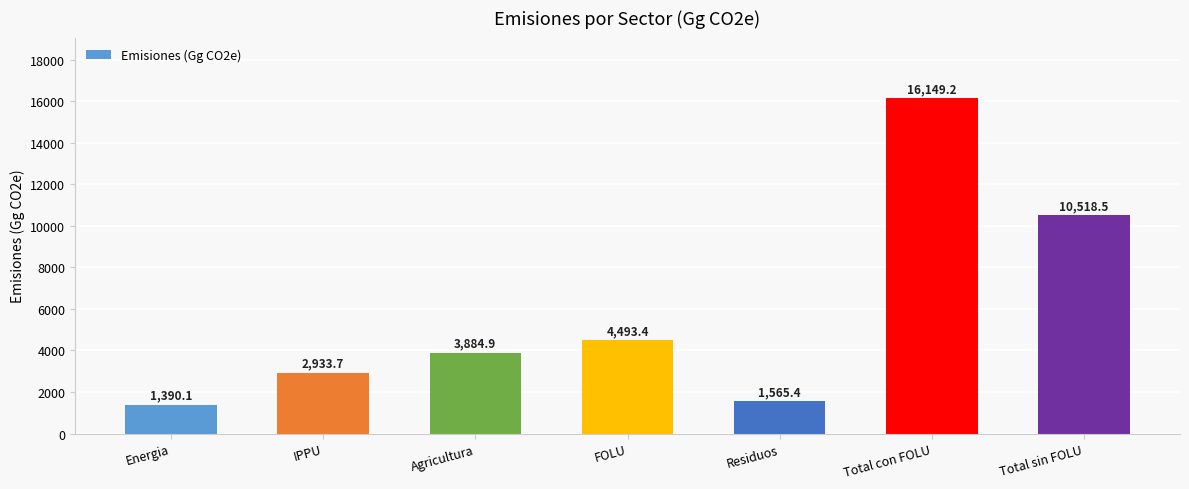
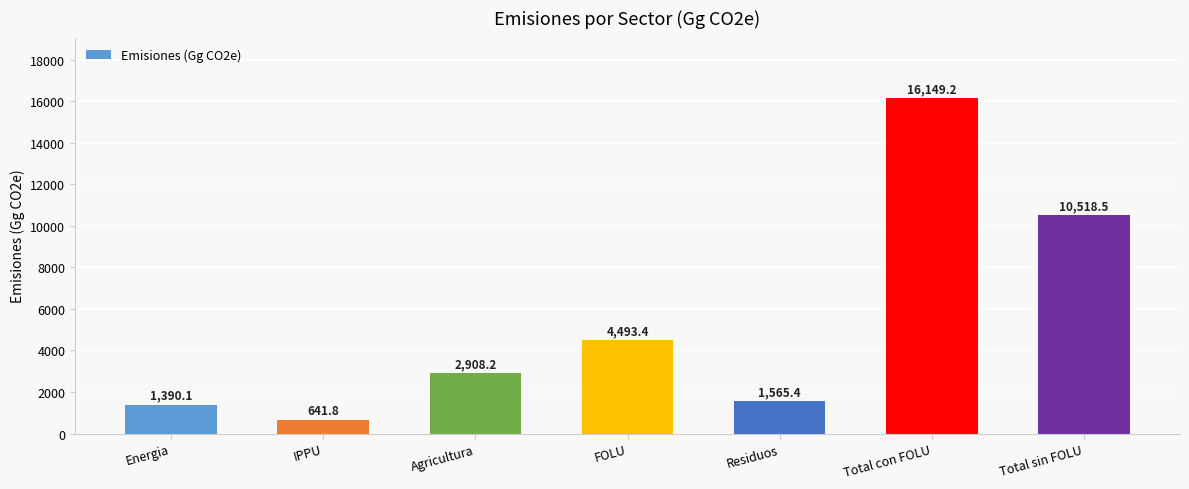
  {
    "Energia": "1,390.1",
-   "IPPU": "2,933.7",
-   "Agricultura": "3,884.9",
+   "IPPU": "641.8",
+   "Agricultura": "2,908.2",
    "FOLU": "4,493.4",
    "Residuos": "1,565.4",
    "Total con FOLU": "16,149.2",
    "Total sin FOLU": "10,518.5"
  }
